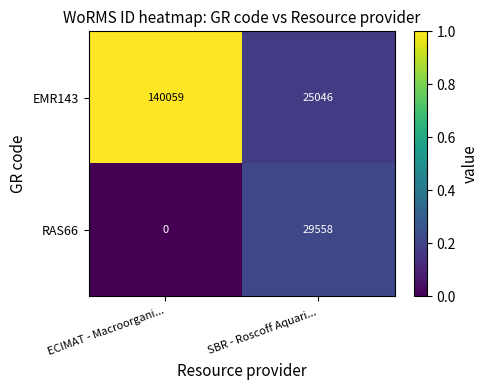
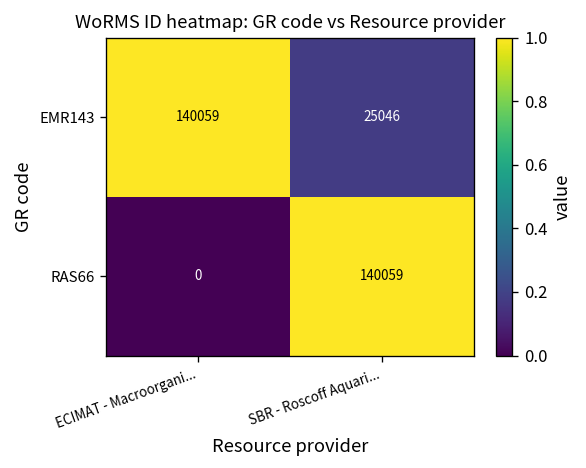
  {
    "EMR143": {
      "ECIMAT - Macroorgani...": 140059,
      "SBR - Roscoff Aquari...": 25046
    },
    "RAS66": {
      "ECIMAT - Macroorgani...": 0,
-     "SBR - Roscoff Aquari...": 29558
+     "SBR - Roscoff Aquari...": 140059
    }
  }
